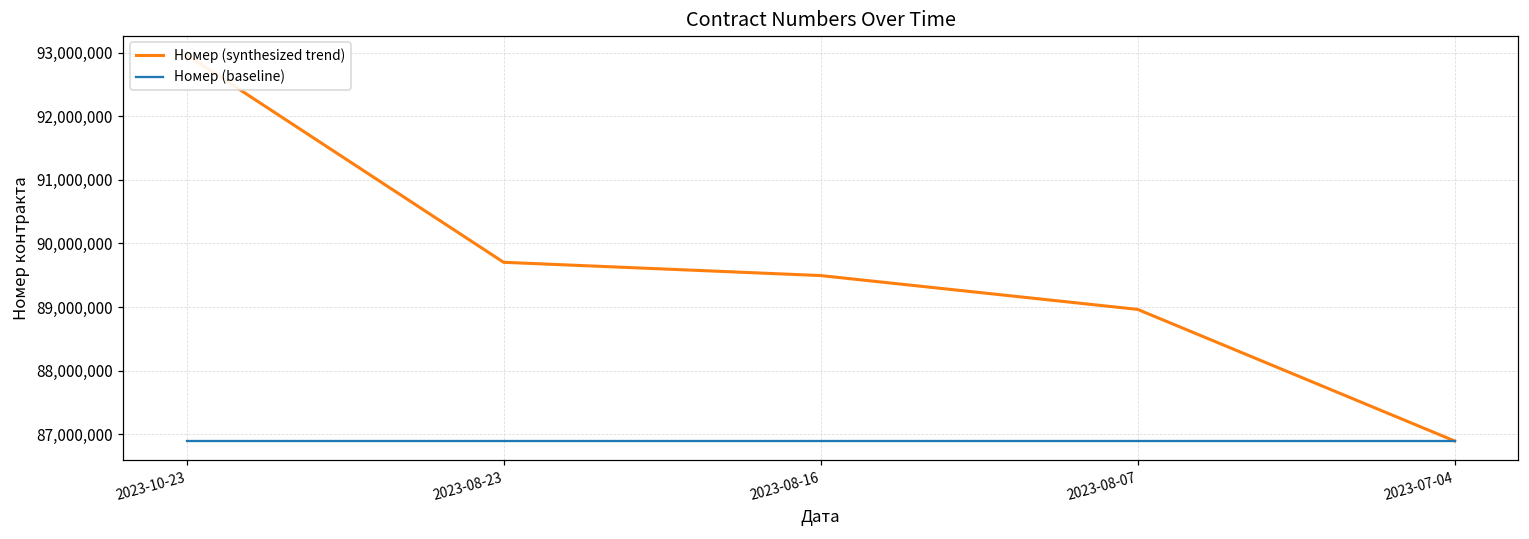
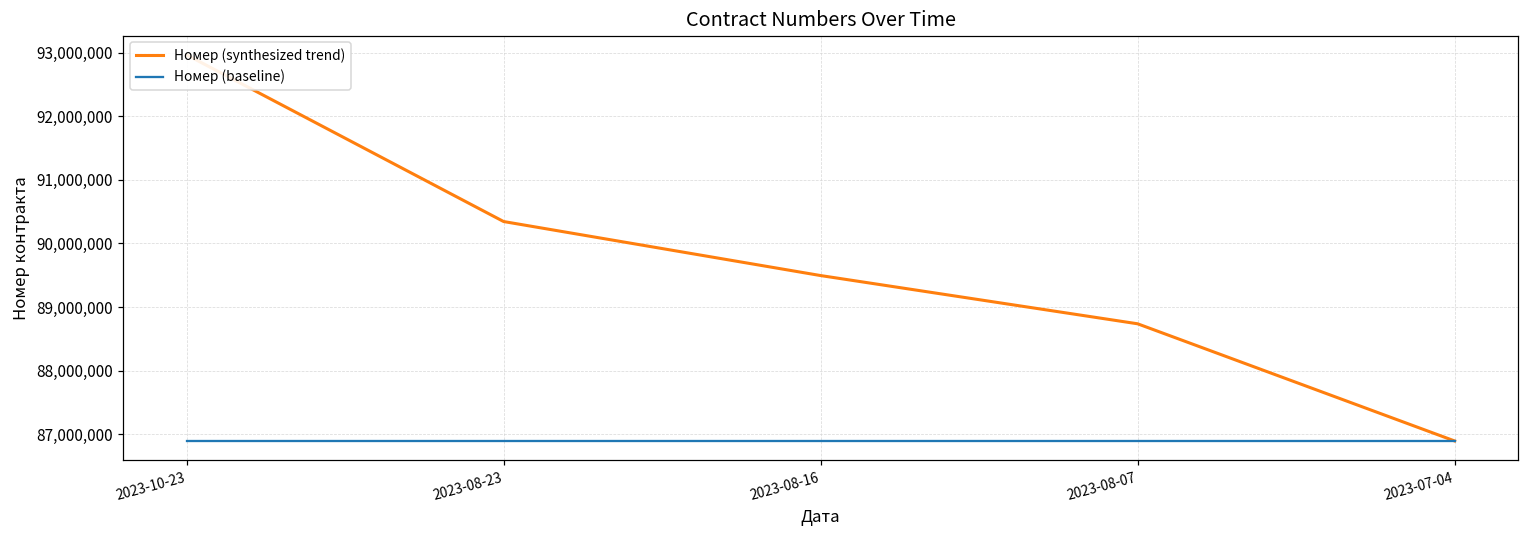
  {
    "Номер (synthesized trend)": {
-     "2023-08-23": "89,700,000",
+     "2023-08-23": "90,300,000",
      "2023-08-16": "89,500,000",
-     "2023-08-07": "89,000,000"
+     "2023-08-07": "88,700,000"
    },
    "Номер (baseline)": {
      "2023-10-23": "86,900,000",
      "2023-08-23": "86,900,000",
      "2023-08-16": "86,900,000",
      "2023-08-07": "86,900,000"
    }
  }
